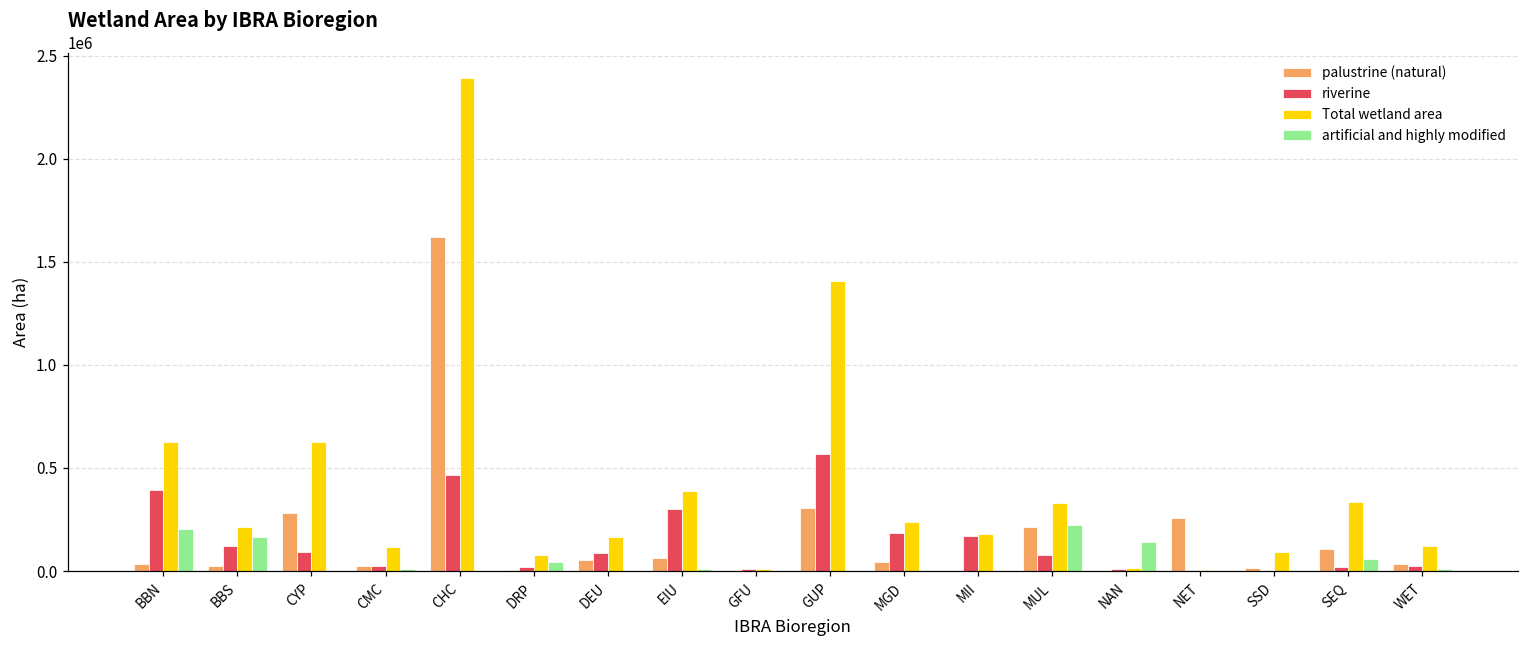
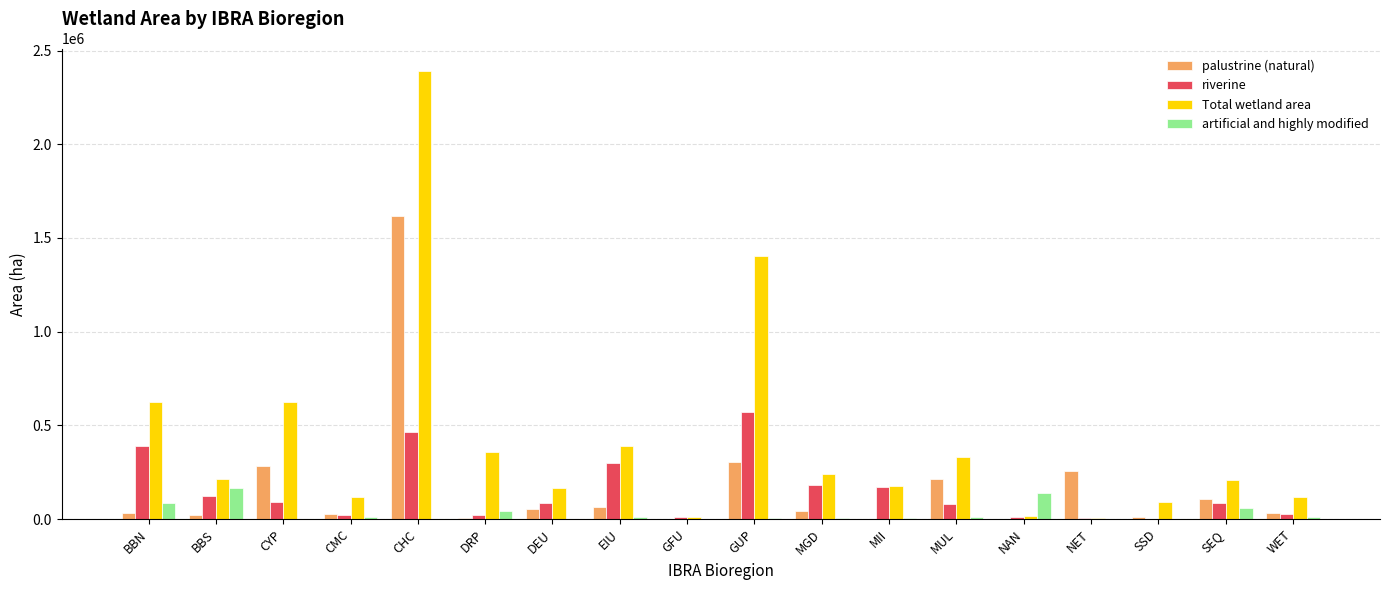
  {
    "palustrine (natural)": {
      "BBN": 30000,
      "BBS": 20000,
      "CYP": 280000,
      "CMC": 30000,
      "CHC": 1620000,
      "DEU": 50000,
      "EIU": 70000,
      "GUP": 310000,
      "MGD": 50000,
      "MUL": 210000,
      "NET": 260000,
      "SEQ": 110000,
      "WET": 30000
    },
    "riverine": {
      "BBN": 390000,
      "BBS": 120000,
      "CYP": 90000,
      "CMC": 20000,
      "CHC": 470000,
      "DRP": 20000,
      "DEU": 90000,
      "EIU": 300000,
      "GUP": 570000,
      "MGD": 180000,
      "MII": 170000,
      "MUL": 80000,
-     "SEQ": 20000,
+     "SEQ": 90000,
      "WET": 30000
    },
    "Total wetland area": {
      "BBN": 630000,
      "BBS": 210000,
      "CYP": 630000,
      "CMC": 120000,
      "CHC": 2390000,
-     "DRP": 80000,
+     "DRP": 360000,
      "DEU": 160000,
      "EIU": 390000,
      "GUP": 1410000,
      "MGD": 240000,
      "MII": 180000,
      "MUL": 330000,
      "NAN": 20000,
      "SSD": 90000,
-     "SEQ": 330000,
+     "SEQ": 210000,
      "WET": 120000
    },
    "artificial and highly modified": {
-     "BBN": 200000,
+     "BBN": 90000,
      "BBS": 160000,
      "DRP": 40000,
      "GFU": 0,
-     "MUL": 220000,
+     "MUL": 10000,
      "NAN": 140000,
      "SEQ": 60000
    }
  }
